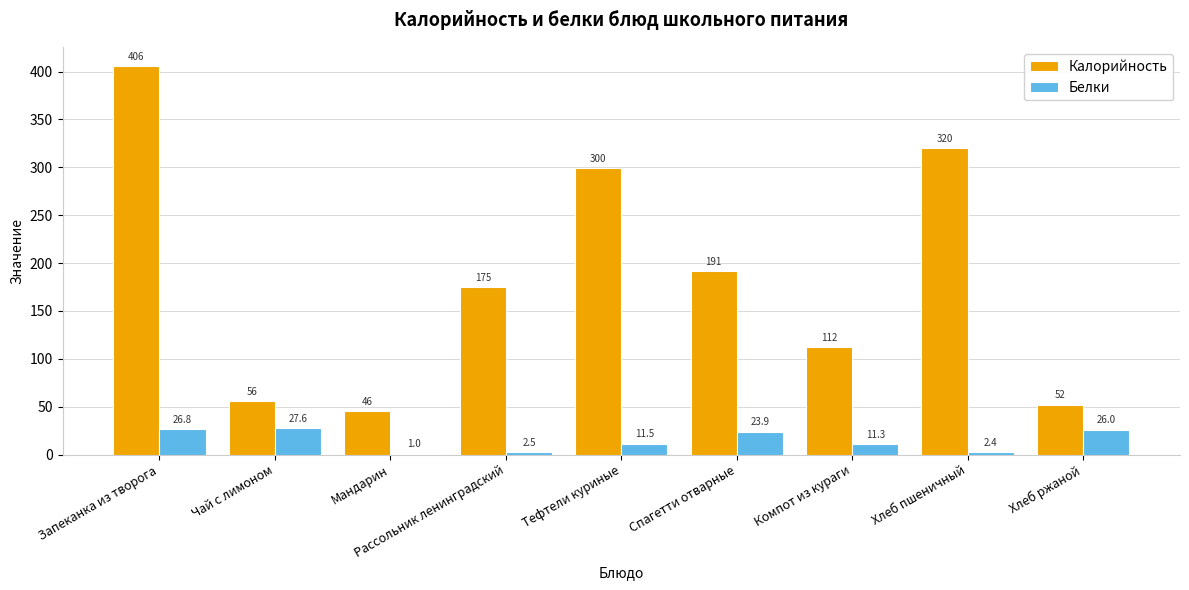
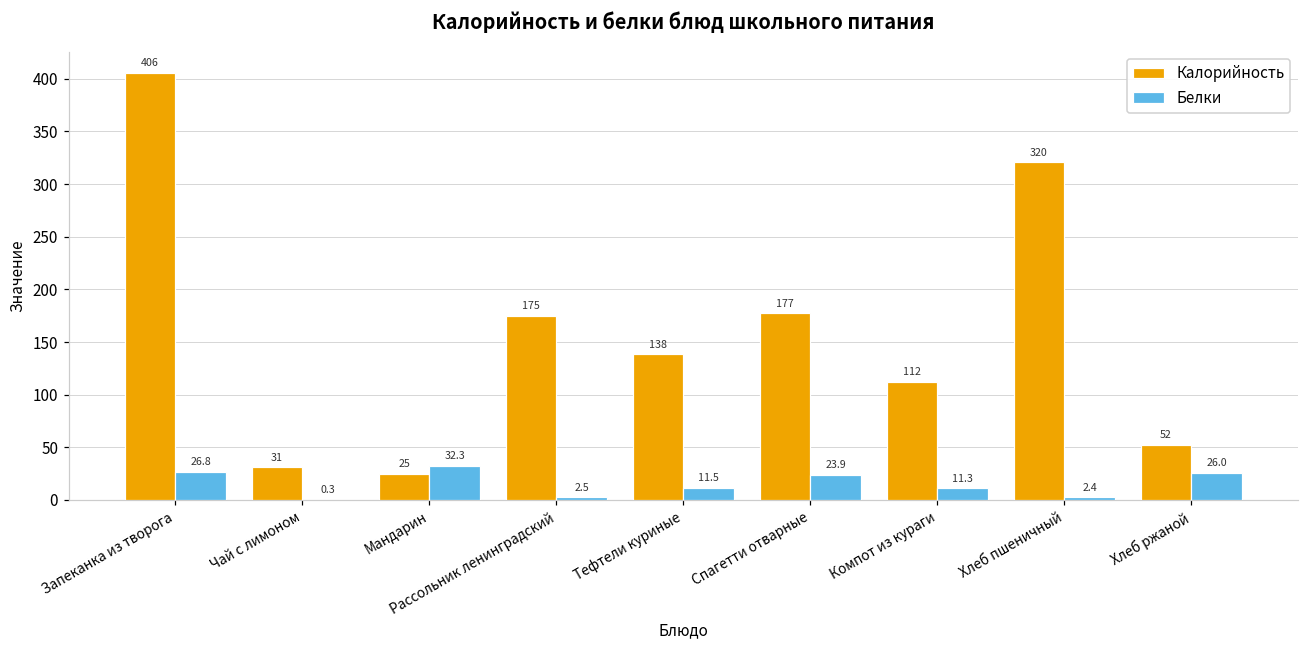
  {
    "Калорийность": {
      "Запеканка из творога": 406,
-     "Чай с лимоном": 56,
-     "Мандарин": 46,
+     "Чай с лимоном": 31,
+     "Мандарин": 25,
      "Рассольник ленинградский": 175,
-     "Тефтели куриные": 300,
-     "Спагетти отварные": 191,
+     "Тефтели куриные": 138,
+     "Спагетти отварные": 177,
      "Компот из кураги": 112,
      "Хлеб пшеничный": 320,
      "Хлеб ржаной": 52
    },
    "Белки": {
      "Запеканка из творога": 26.8,
-     "Чай с лимоном": 27.6,
-     "Мандарин": 1.0,
+     "Чай с лимоном": 0.3,
+     "Мандарин": 32.3,
      "Рассольник ленинградский": 2.5,
      "Тефтели куриные": 11.5,
      "Спагетти отварные": 23.9,
      "Компот из кураги": 11.3,
      "Хлеб пшеничный": 2.4,
      "Хлеб ржаной": 26.0
    }
  }
